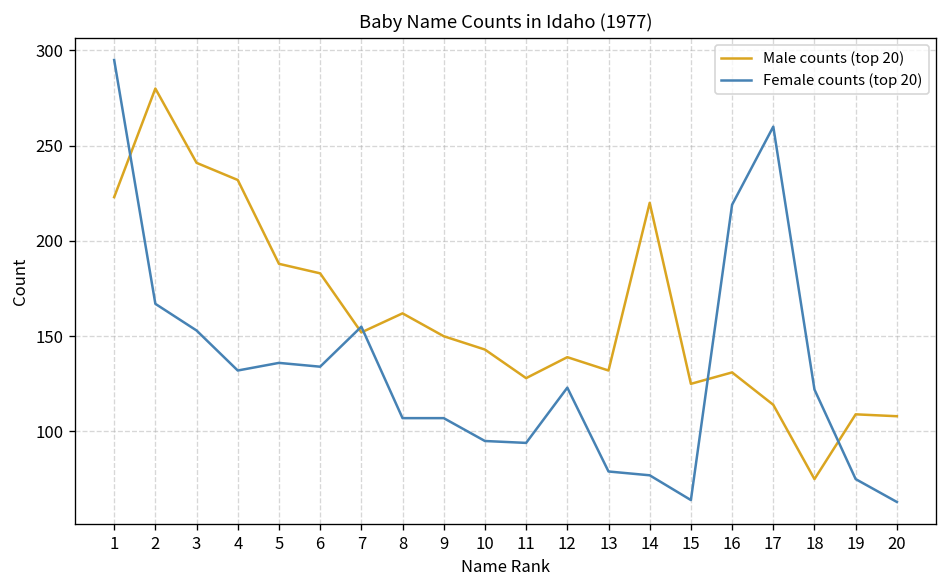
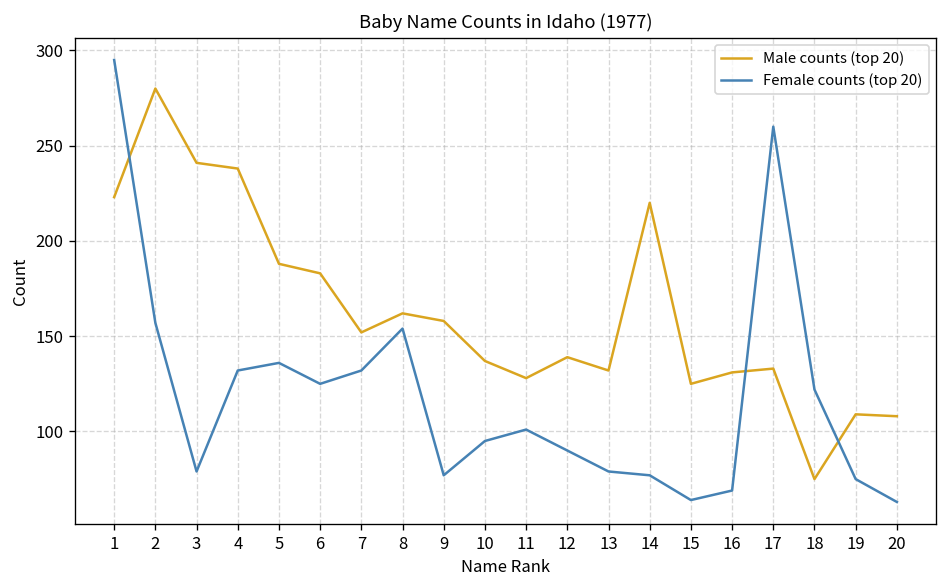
  {
    "Male counts (top 20)": {
      "1": 223,
      "2": 280,
      "3": 241,
-     "4": 232,
+     "4": 238,
      "5": 188,
      "6": 183,
      "7": 152,
      "8": 162,
-     "9": 150,
-     "10": 143,
+     "9": 158,
+     "10": 137,
      "11": 128,
      "12": 139,
      "13": 132,
      "14": 220,
      "15": 125,
      "16": 131,
-     "17": 114,
+     "17": 133,
      "18": 75,
      "19": 109,
      "20": 108
    },
    "Female counts (top 20)": {
      "1": 295,
-     "2": 167,
-     "3": 153,
+     "2": 157,
+     "3": 79,
      "4": 132,
      "5": 136,
-     "6": 134,
-     "7": 155,
-     "8": 107,
-     "9": 107,
+     "6": 125,
+     "7": 132,
+     "8": 154,
+     "9": 77,
      "10": 95,
-     "11": 94,
-     "12": 123,
+     "11": 101,
+     "12": 90,
      "13": 79,
      "14": 77,
      "15": 64,
-     "16": 219,
+     "16": 69,
      "17": 260,
      "18": 122,
      "19": 75,
      "20": 63
    }
  }
